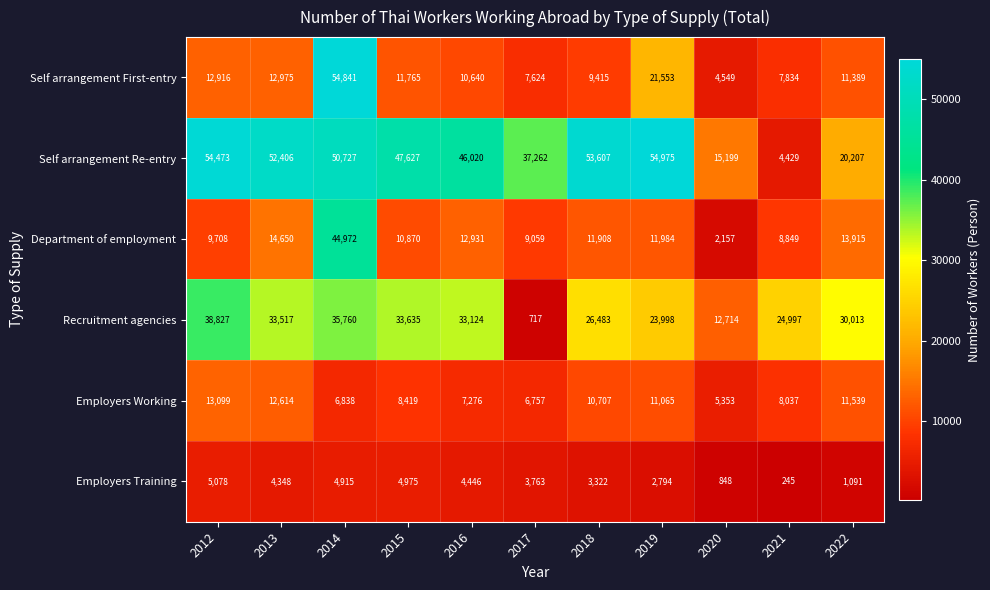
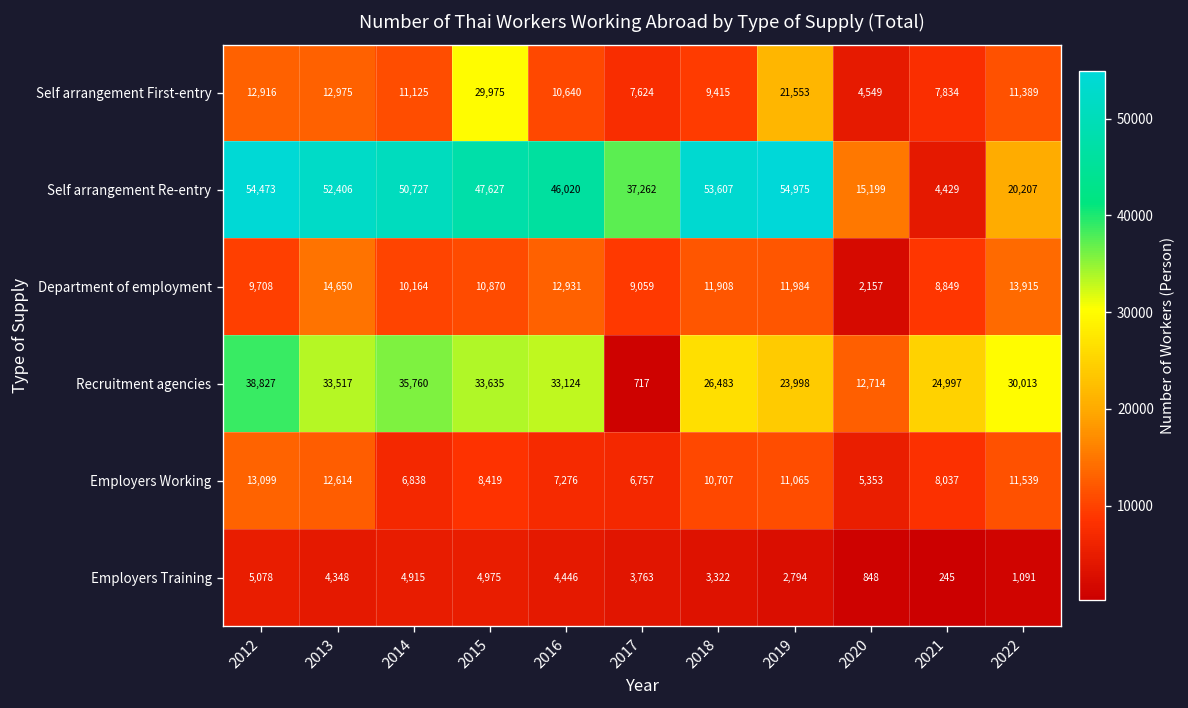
  {
    "Self arrangement First-entry": {
      "2012": "12,916",
      "2013": "12,975",
-     "2014": "54,841",
-     "2015": "11,765",
+     "2014": "11,125",
+     "2015": "29,975",
      "2016": "10,640",
      "2017": "7,624",
      "2018": "9,415",
      "2019": "21,553",
      "2020": "4,549",
      "2021": "7,834",
      "2022": "11,389"
    },
    "Self arrangement Re-entry": {
      "2012": "54,473",
      "2013": "52,406",
      "2014": "50,727",
      "2015": "47,627",
      "2016": "46,020",
      "2017": "37,262",
      "2018": "53,607",
      "2019": "54,975",
      "2020": "15,199",
      "2021": "4,429",
      "2022": "20,207"
    },
    "Department of employment": {
      "2012": "9,708",
      "2013": "14,650",
-     "2014": "44,972",
+     "2014": "10,164",
      "2015": "10,870",
      "2016": "12,931",
      "2017": "9,059",
      "2018": "11,908",
      "2019": "11,984",
      "2020": "2,157",
      "2021": "8,849",
      "2022": "13,915"
    },
    "Recruitment agencies": {
      "2012": "38,827",
      "2013": "33,517",
      "2014": "35,760",
      "2015": "33,635",
      "2016": "33,124",
      "2017": "717",
      "2018": "26,483",
      "2019": "23,998",
      "2020": "12,714",
      "2021": "24,997",
      "2022": "30,013"
    },
    "Employers Working": {
      "2012": "13,099",
      "2013": "12,614",
      "2014": "6,838",
      "2015": "8,419",
      "2016": "7,276",
      "2017": "6,757",
      "2018": "10,707",
      "2019": "11,065",
      "2020": "5,353",
      "2021": "8,037",
      "2022": "11,539"
    },
    "Employers Training": {
      "2012": "5,078",
      "2013": "4,348",
      "2014": "4,915",
      "2015": "4,975",
      "2016": "4,446",
      "2017": "3,763",
      "2018": "3,322",
      "2019": "2,794",
      "2020": "848",
      "2021": "245",
      "2022": "1,091"
    }
  }
